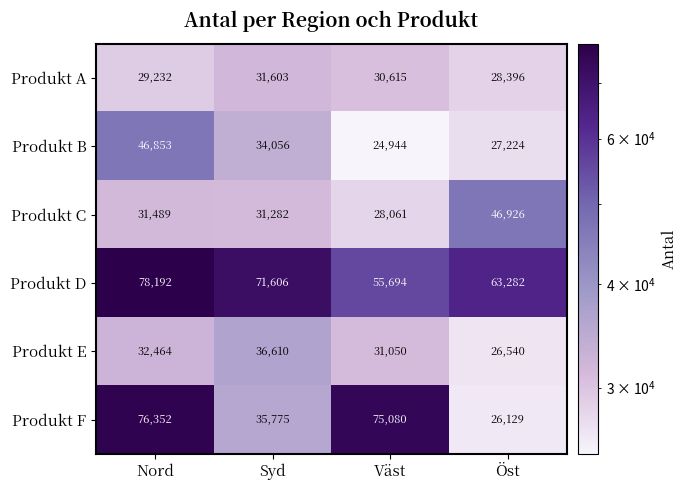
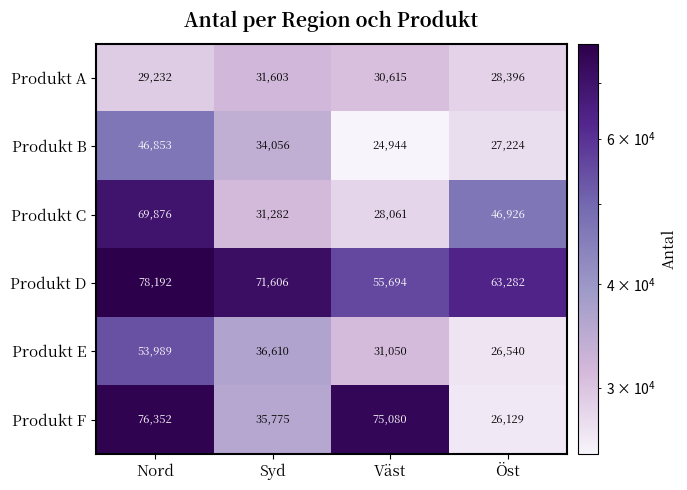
  {
    "Produkt A": {
      "Nord": "29,232",
      "Syd": "31,603",
      "Väst": "30,615",
      "Öst": "28,396"
    },
    "Produkt B": {
      "Nord": "46,853",
      "Syd": "34,056",
      "Väst": "24,944",
      "Öst": "27,224"
    },
    "Produkt C": {
-     "Nord": "31,489",
+     "Nord": "69,876",
      "Syd": "31,282",
      "Väst": "28,061",
      "Öst": "46,926"
    },
    "Produkt D": {
      "Nord": "78,192",
      "Syd": "71,606",
      "Väst": "55,694",
      "Öst": "63,282"
    },
    "Produkt E": {
-     "Nord": "32,464",
+     "Nord": "53,989",
      "Syd": "36,610",
      "Väst": "31,050",
      "Öst": "26,540"
    },
    "Produkt F": {
      "Nord": "76,352",
      "Syd": "35,775",
      "Väst": "75,080",
      "Öst": "26,129"
    }
  }
